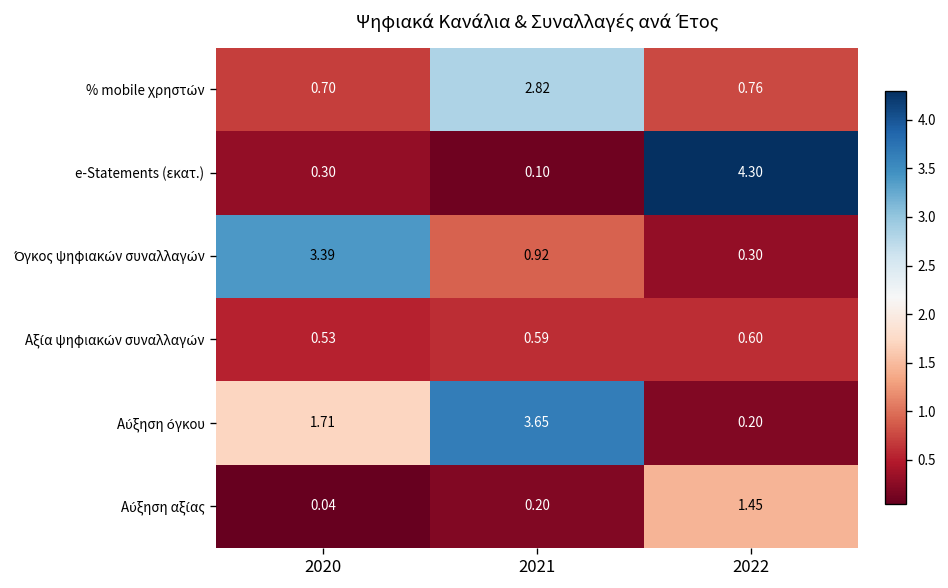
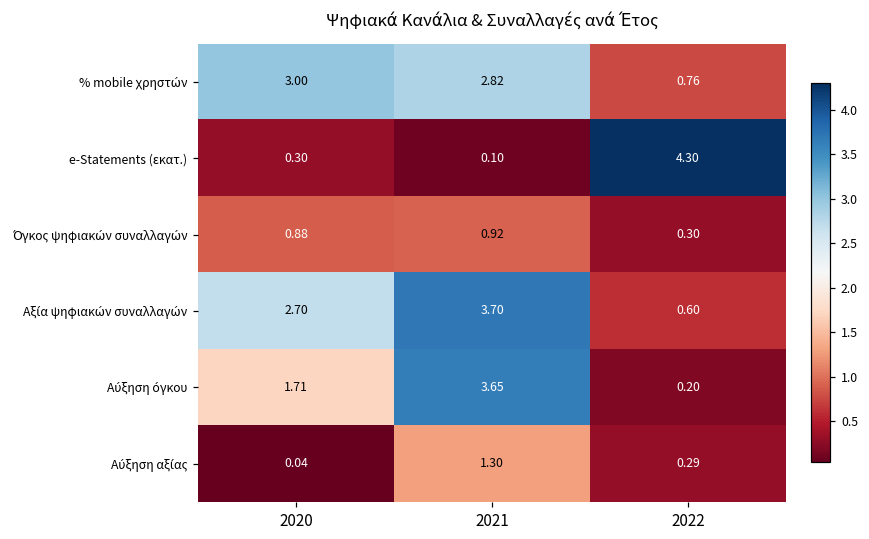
  {
    "% mobile χρηστών": {
-     "2020": 0.70,
+     "2020": 3.00,
      "2021": 2.82,
      "2022": 0.76
    },
    "e-Statements (εκατ.)": {
      "2020": 0.30,
      "2021": 0.10,
      "2022": 4.30
    },
    "Όγκος ψηφιακών συναλλαγών": {
-     "2020": 3.39,
+     "2020": 0.88,
      "2021": 0.92,
      "2022": 0.30
    },
    "Αξία ψηφιακών συναλλαγών": {
-     "2020": 0.53,
-     "2021": 0.59,
+     "2020": 2.70,
+     "2021": 3.70,
      "2022": 0.60
    },
    "Αύξηση όγκου": {
      "2020": 1.71,
      "2021": 3.65,
      "2022": 0.20
    },
    "Αύξηση αξίας": {
      "2020": 0.04,
-     "2021": 0.20,
-     "2022": 1.45
+     "2021": 1.30,
+     "2022": 0.29
    }
  }
